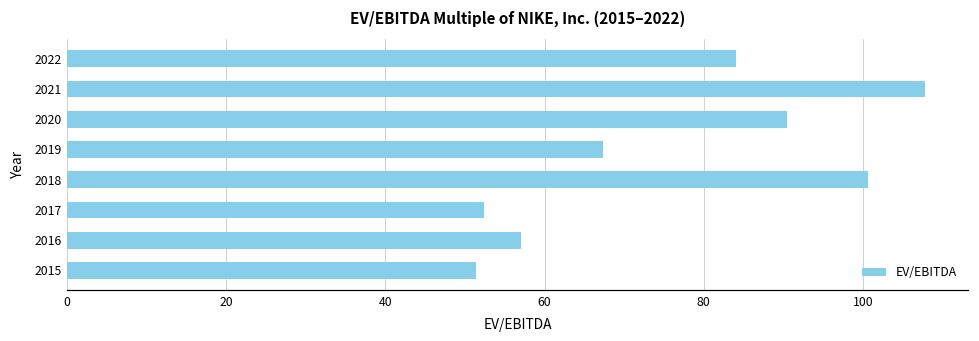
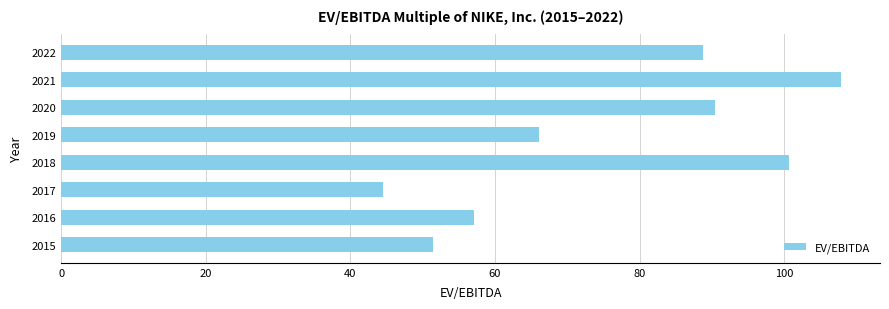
  {
-   "2022": 84,
+   "2022": 89,
    "2021": 108,
    "2020": 90,
-   "2019": 67,
+   "2019": 66,
    "2018": 101,
-   "2017": 52,
+   "2017": 44,
    "2016": 57,
    "2015": 51
  }
